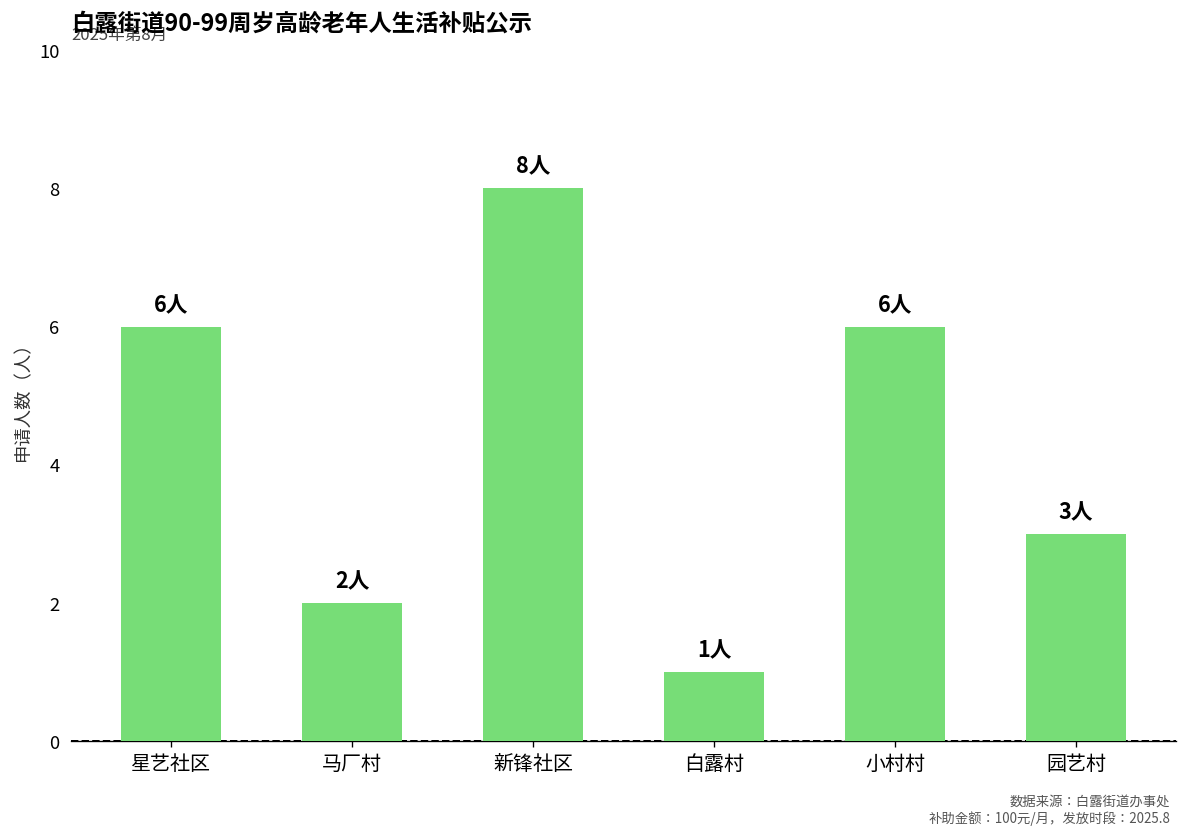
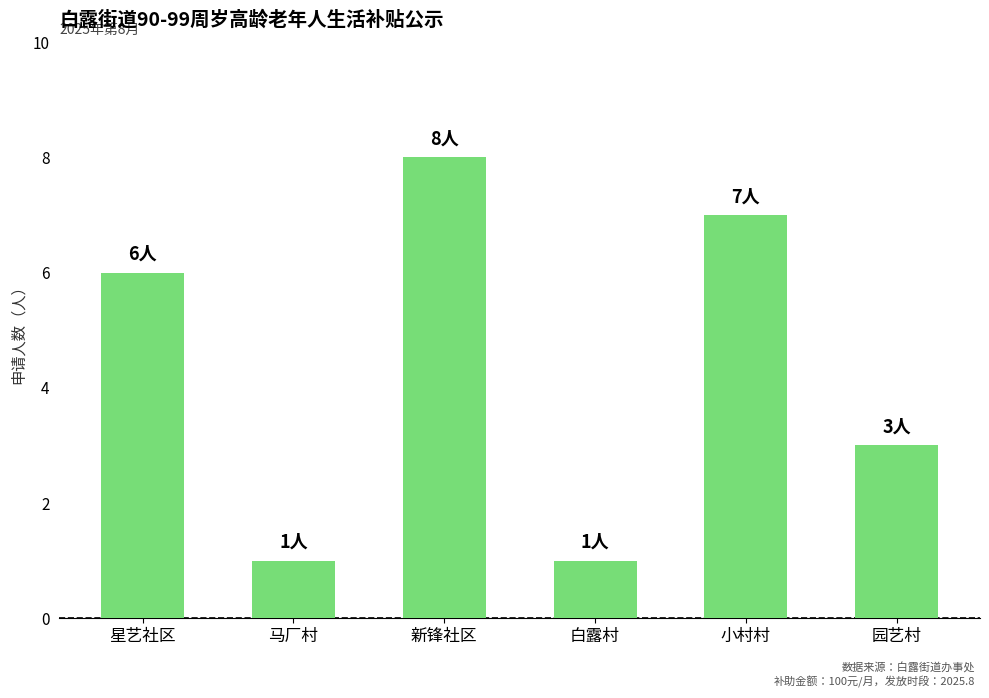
  {
    "星艺社区": "6人",
-   "马厂村": "2人",
+   "马厂村": "1人",
    "新锋社区": "8人",
    "白露村": "1人",
-   "小村村": "6人",
+   "小村村": "7人",
    "园艺村": "3人"
  }
